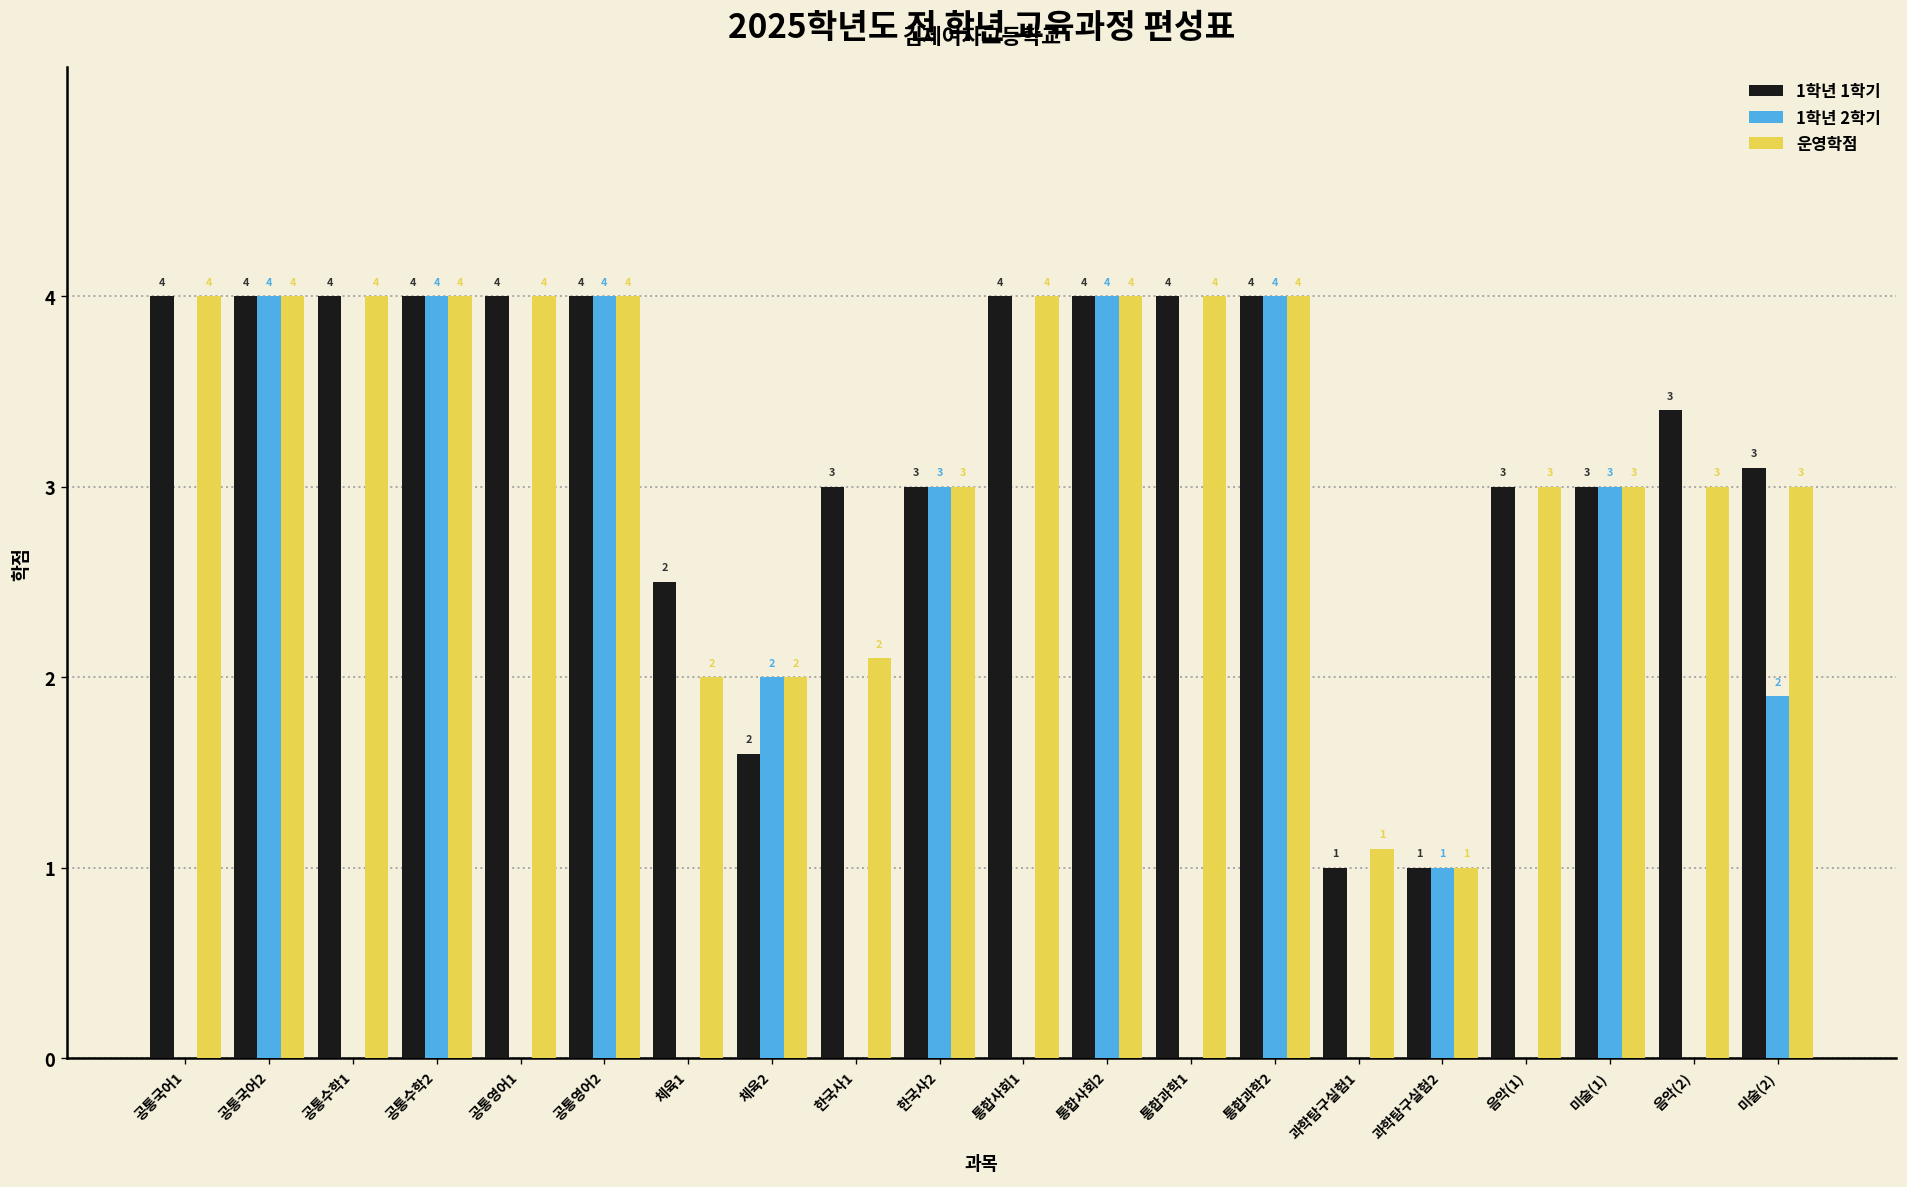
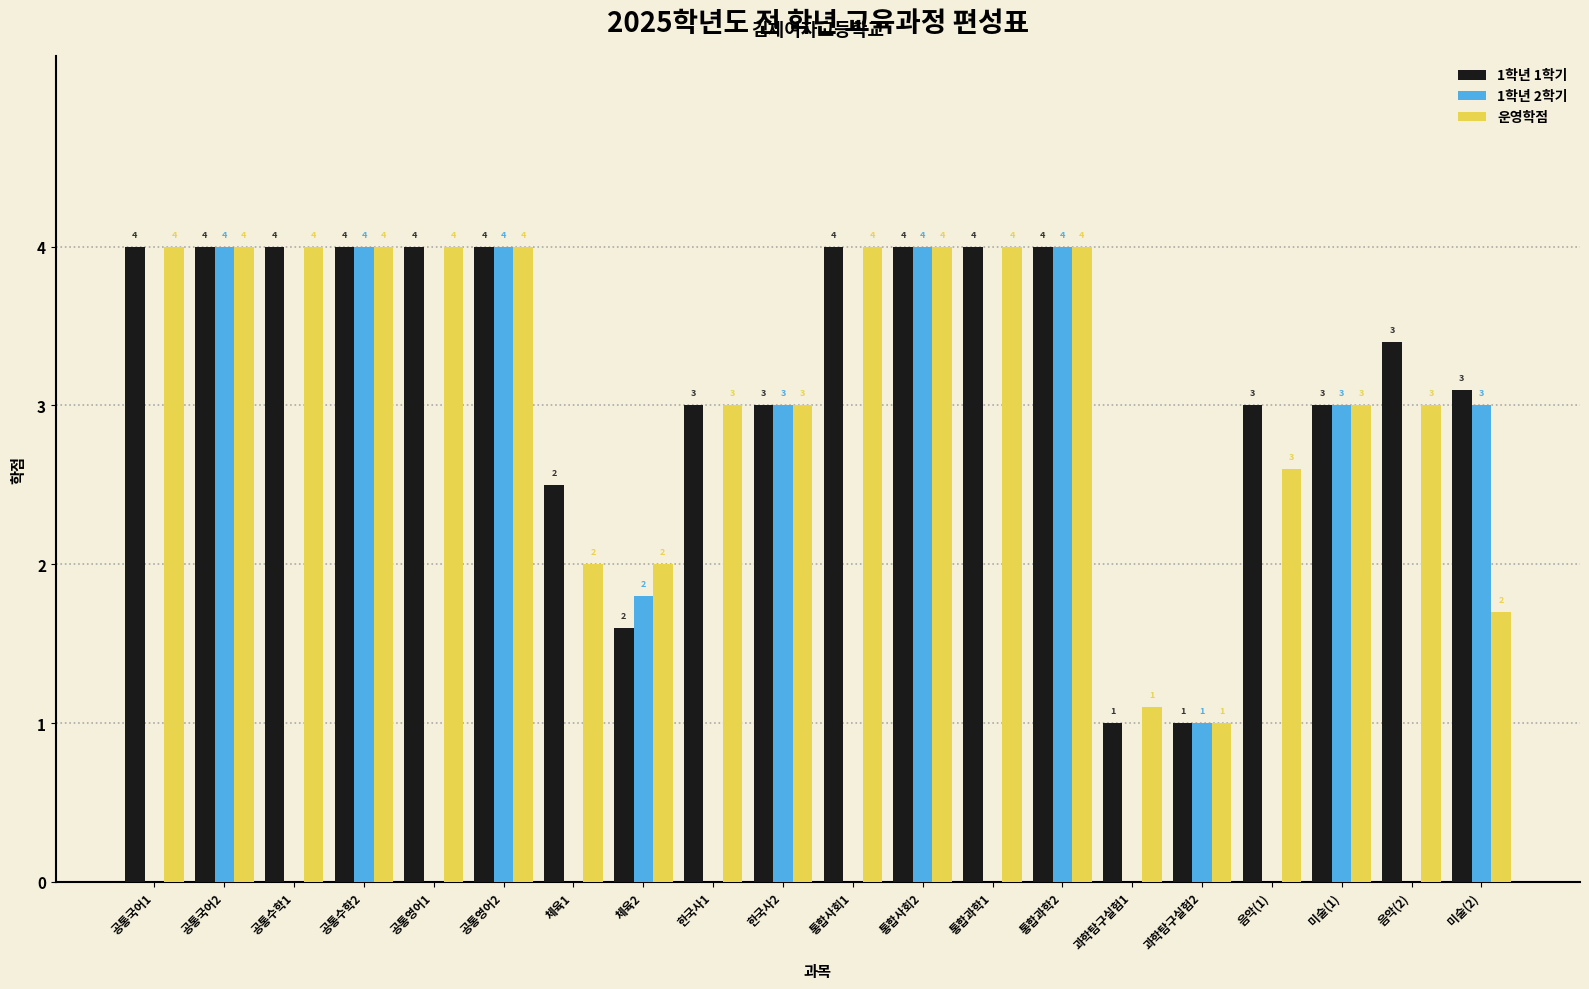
  {
    "1학년 1학기": {
      "공통국어1": 4,
      "공통국어2": 4,
      "공통수학1": 4,
      "공통수학2": 4,
      "공통영어1": 4,
      "공통영어2": 4,
      "체육1": 2,
      "체육2": 2,
      "한국사1": 3,
      "한국사2": 3,
      "통합사회1": 4,
      "통합사회2": 4,
      "통합과학1": 4,
      "통합과학2": 4,
      "과학탐구실험1": 1,
      "과학탐구실험2": 1,
      "음악(1)": 3,
      "미술(1)": 3,
      "음악(2)": 3,
      "미술(2)": 3
    },
    "1학년 2학기": {
      "공통국어2": 4,
      "공통수학2": 4,
      "공통영어2": 4,
-     "체육2": 2.0,
+     "체육2": 1.8,
      "한국사2": 3,
      "통합사회2": 4,
      "통합과학2": 4,
      "과학탐구실험2": 1,
      "미술(1)": 3,
-     "미술(2)": 2
+     "미술(2)": 3
    },
    "운영학점": {
      "공통국어1": 4,
      "공통국어2": 4,
      "공통수학1": 4,
      "공통수학2": 4,
      "공통영어1": 4,
      "공통영어2": 4,
      "체육1": 2,
      "체육2": 2,
-     "한국사1": 2,
+     "한국사1": 3,
      "한국사2": 3,
      "통합사회1": 4,
      "통합사회2": 4,
      "통합과학1": 4,
      "통합과학2": 4,
      "과학탐구실험1": 1,
      "과학탐구실험2": 1,
-     "음악(1)": 3.0,
+     "음악(1)": 2.6,
      "미술(1)": 3,
      "음악(2)": 3,
-     "미술(2)": 3
+     "미술(2)": 2
    }
  }
